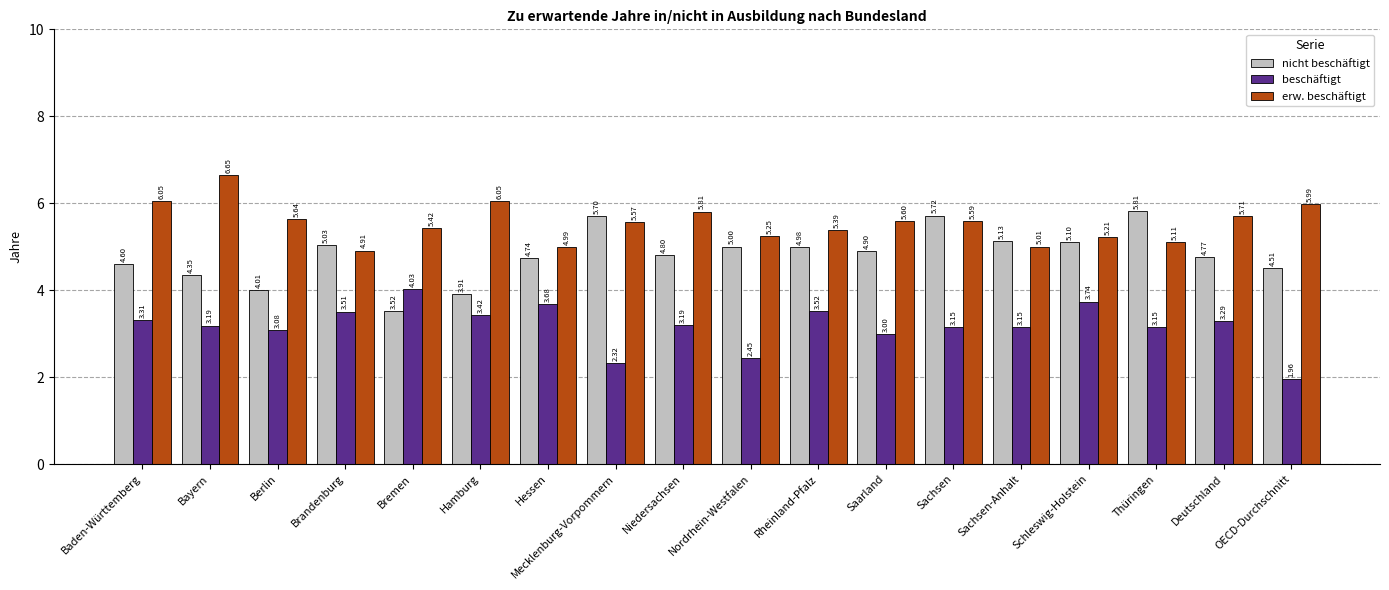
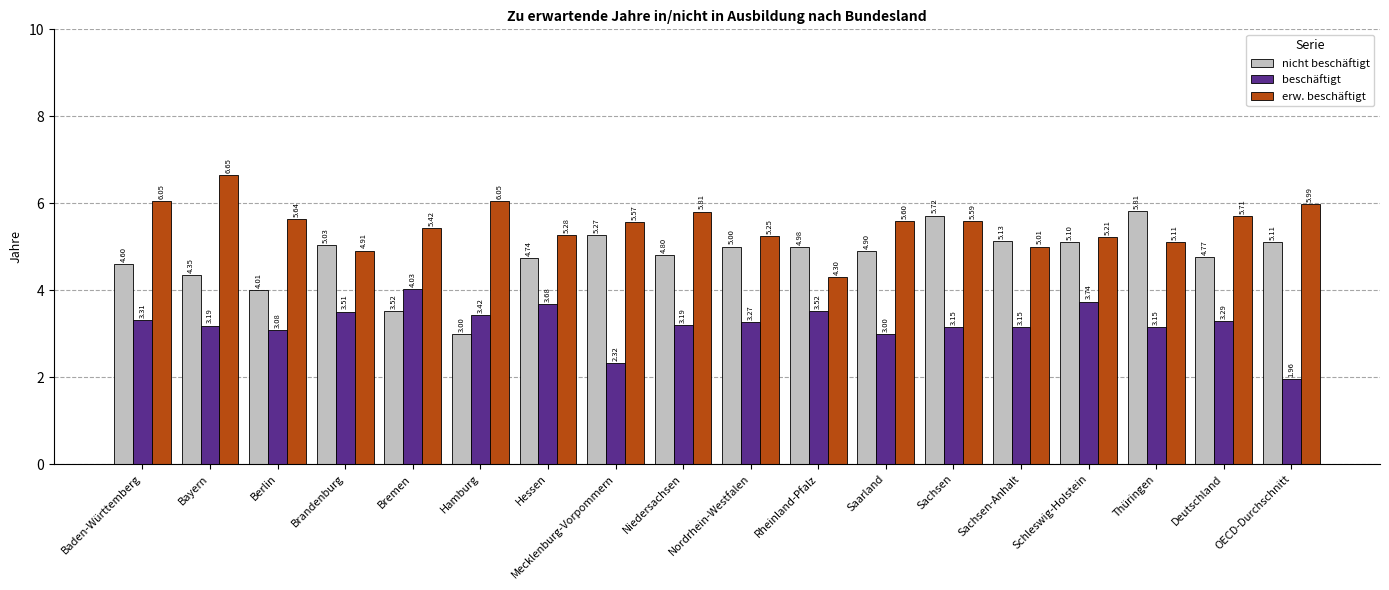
  {
    "nicht beschäftigt": {
      "Baden-Württemberg": 4.60,
      "Bayern": 4.35,
      "Berlin": 4.01,
      "Brandenburg": 5.03,
      "Bremen": 3.52,
-     "Hamburg": 3.91,
+     "Hamburg": 3.00,
      "Hessen": 4.74,
-     "Mecklenburg-Vorpommern": 5.70,
+     "Mecklenburg-Vorpommern": 5.27,
      "Niedersachsen": 4.80,
      "Nordrhein-Westfalen": 5.00,
      "Rheinland-Pfalz": 4.98,
      "Saarland": 4.90,
      "Sachsen": 5.72,
      "Sachsen-Anhalt": 5.13,
      "Schleswig-Holstein": 5.10,
      "Thüringen": 5.81,
      "Deutschland": 4.77,
-     "OECD-Durchschnitt": 4.51
+     "OECD-Durchschnitt": 5.11
    },
    "beschäftigt": {
      "Baden-Württemberg": 3.31,
      "Bayern": 3.19,
      "Berlin": 3.08,
      "Brandenburg": 3.51,
      "Bremen": 4.03,
      "Hamburg": 3.42,
      "Hessen": 3.68,
      "Mecklenburg-Vorpommern": 2.32,
      "Niedersachsen": 3.19,
-     "Nordrhein-Westfalen": 2.45,
+     "Nordrhein-Westfalen": 3.27,
      "Rheinland-Pfalz": 3.52,
      "Saarland": 3.00,
      "Sachsen": 3.15,
      "Sachsen-Anhalt": 3.15,
      "Schleswig-Holstein": 3.74,
      "Thüringen": 3.15,
      "Deutschland": 3.29,
      "OECD-Durchschnitt": 1.96
    },
    "erw. beschäftigt": {
      "Baden-Württemberg": 6.05,
      "Bayern": 6.65,
      "Berlin": 5.64,
      "Brandenburg": 4.91,
      "Bremen": 5.42,
      "Hamburg": 6.05,
-     "Hessen": 4.99,
+     "Hessen": 5.28,
      "Mecklenburg-Vorpommern": 5.57,
      "Niedersachsen": 5.81,
      "Nordrhein-Westfalen": 5.25,
-     "Rheinland-Pfalz": 5.39,
+     "Rheinland-Pfalz": 4.30,
      "Saarland": 5.60,
      "Sachsen": 5.59,
      "Sachsen-Anhalt": 5.01,
      "Schleswig-Holstein": 5.21,
      "Thüringen": 5.11,
      "Deutschland": 5.71,
      "OECD-Durchschnitt": 5.99
    }
  }
